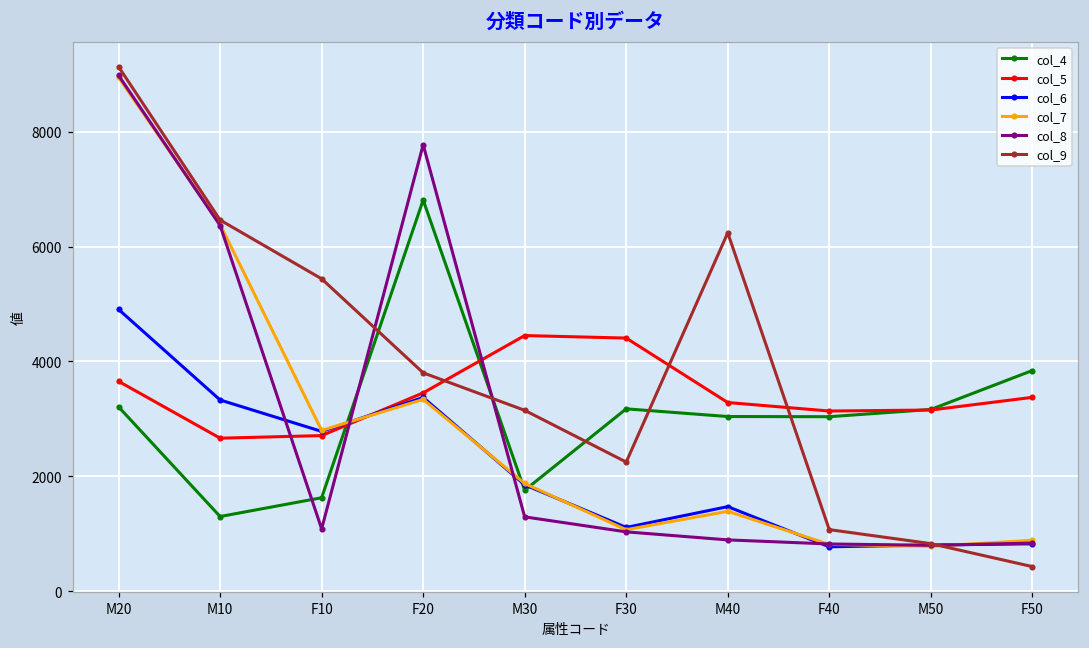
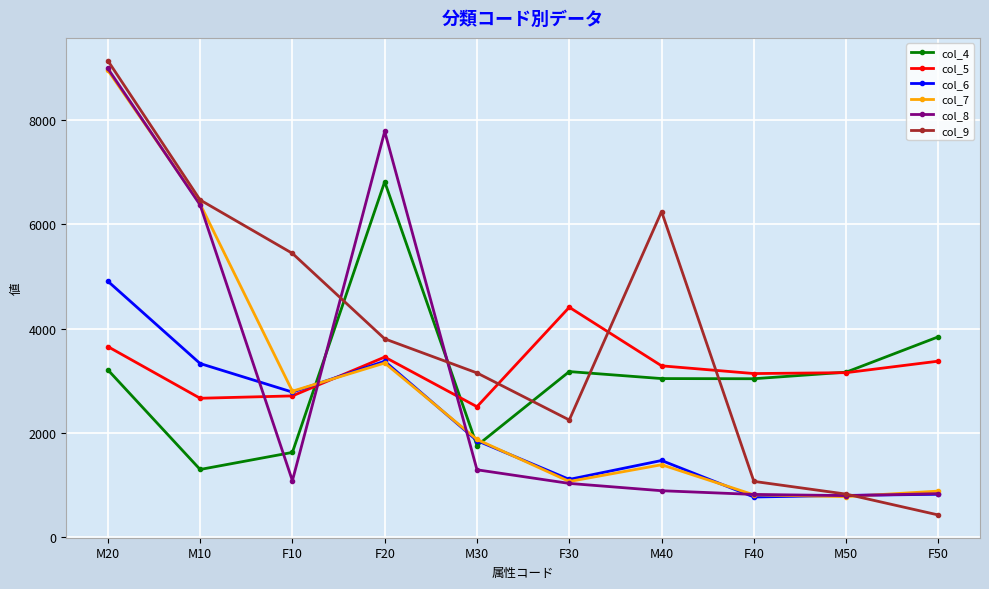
  {
    "col_4": {
      "M20": 3200,
      "M10": 1300,
      "F10": 1600,
      "F20": 6800,
      "M30": 1800,
      "F30": 3200,
      "M40": 3000,
      "F40": 3000,
      "F50": 3800
    },
    "col_5": {
      "M20": 3700,
      "M10": 2700,
      "F10": 2700,
      "F20": 3500,
-     "M30": 4500,
+     "M30": 2500,
      "F30": 4400,
      "M40": 3300,
      "F40": 3100,
      "F50": 3400
    },
    "col_6": {
      "M20": 4900,
      "M10": 3300,
      "M40": 1500
    },
    "col_7": {
      "M40": 1400
    },
    "col_8": {
      "F10": 1100,
      "F20": 7800,
      "M30": 1300,
      "M40": 900
    },
    "col_9": {
      "M20": 9100,
      "M10": 6500,
      "F10": 5400,
      "F20": 3800,
      "M30": 3100,
      "F30": 2200,
      "M40": 6200,
      "F40": 1100,
      "F50": 400
    }
  }
